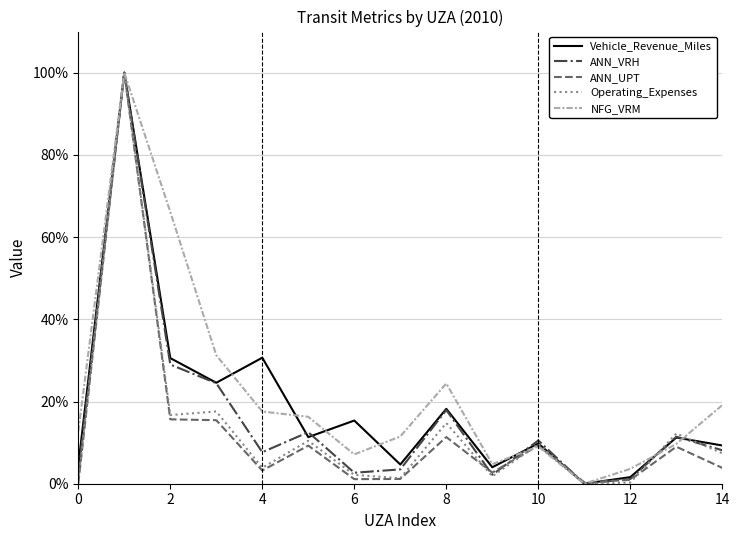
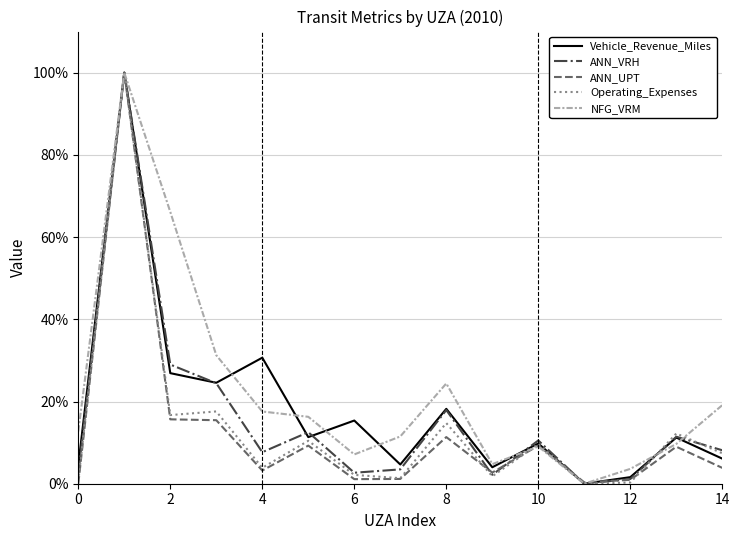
  {
    "Vehicle_Revenue_Miles": {
      "0": "4%",
-     "2": "31%",
+     "2": "27%",
      "4": "31%",
      "6": "15%",
-     "14": "9%"
+     "14": "6%"
    }
  }
